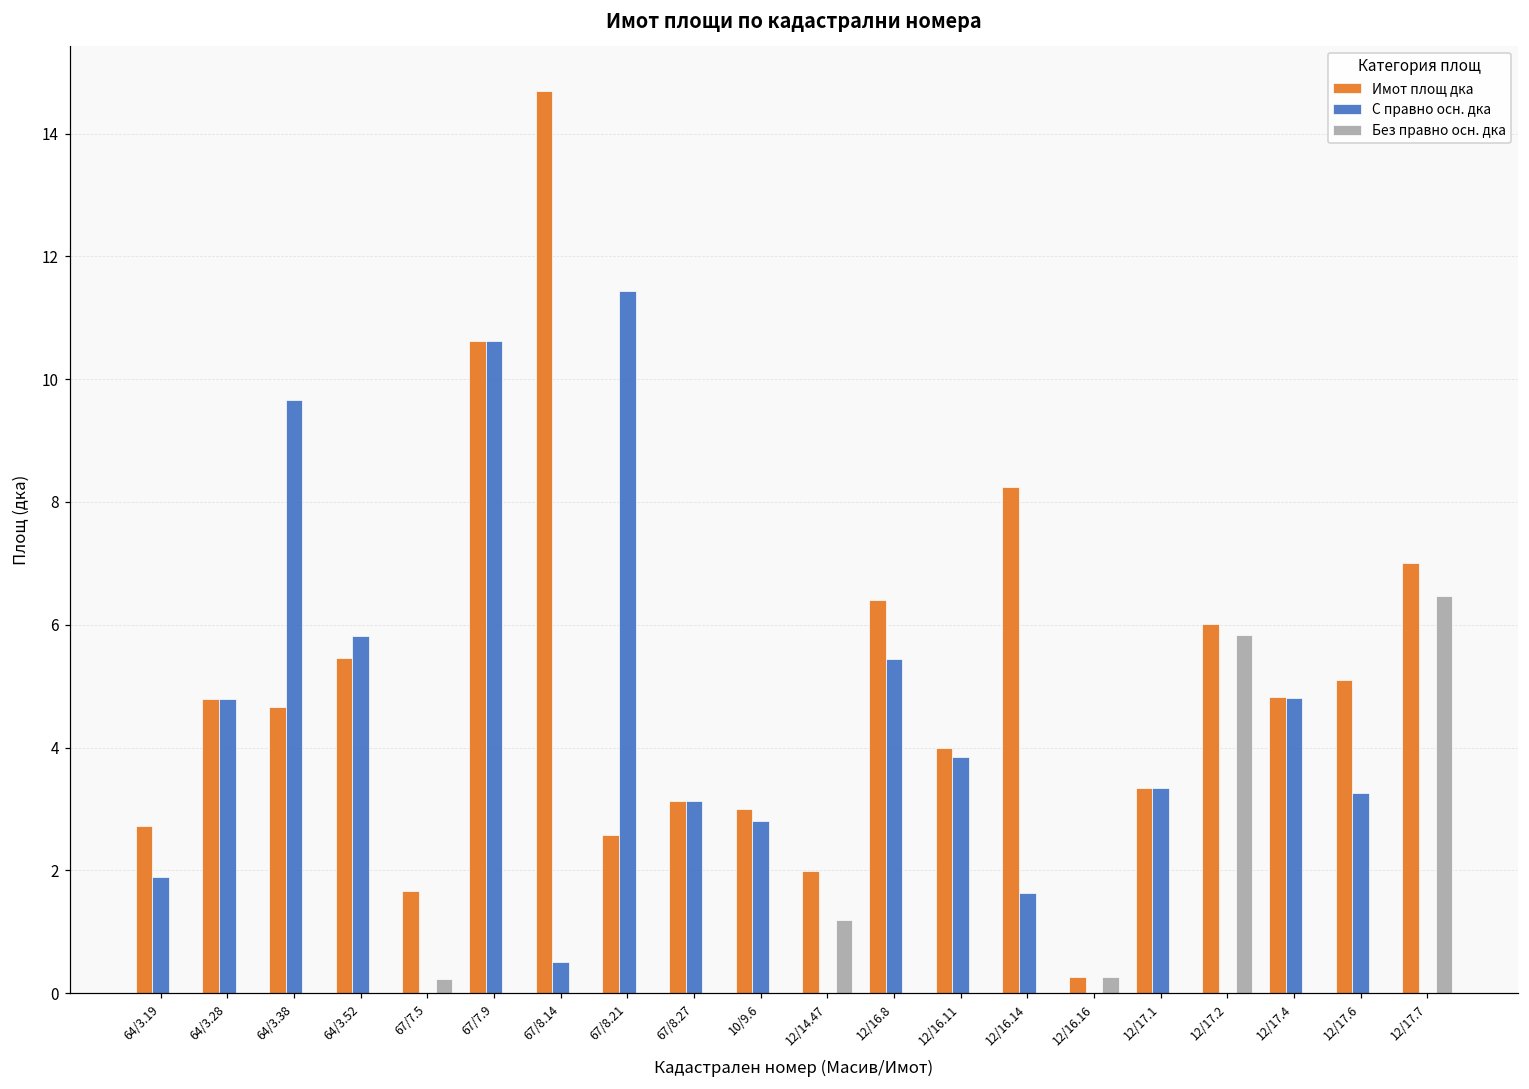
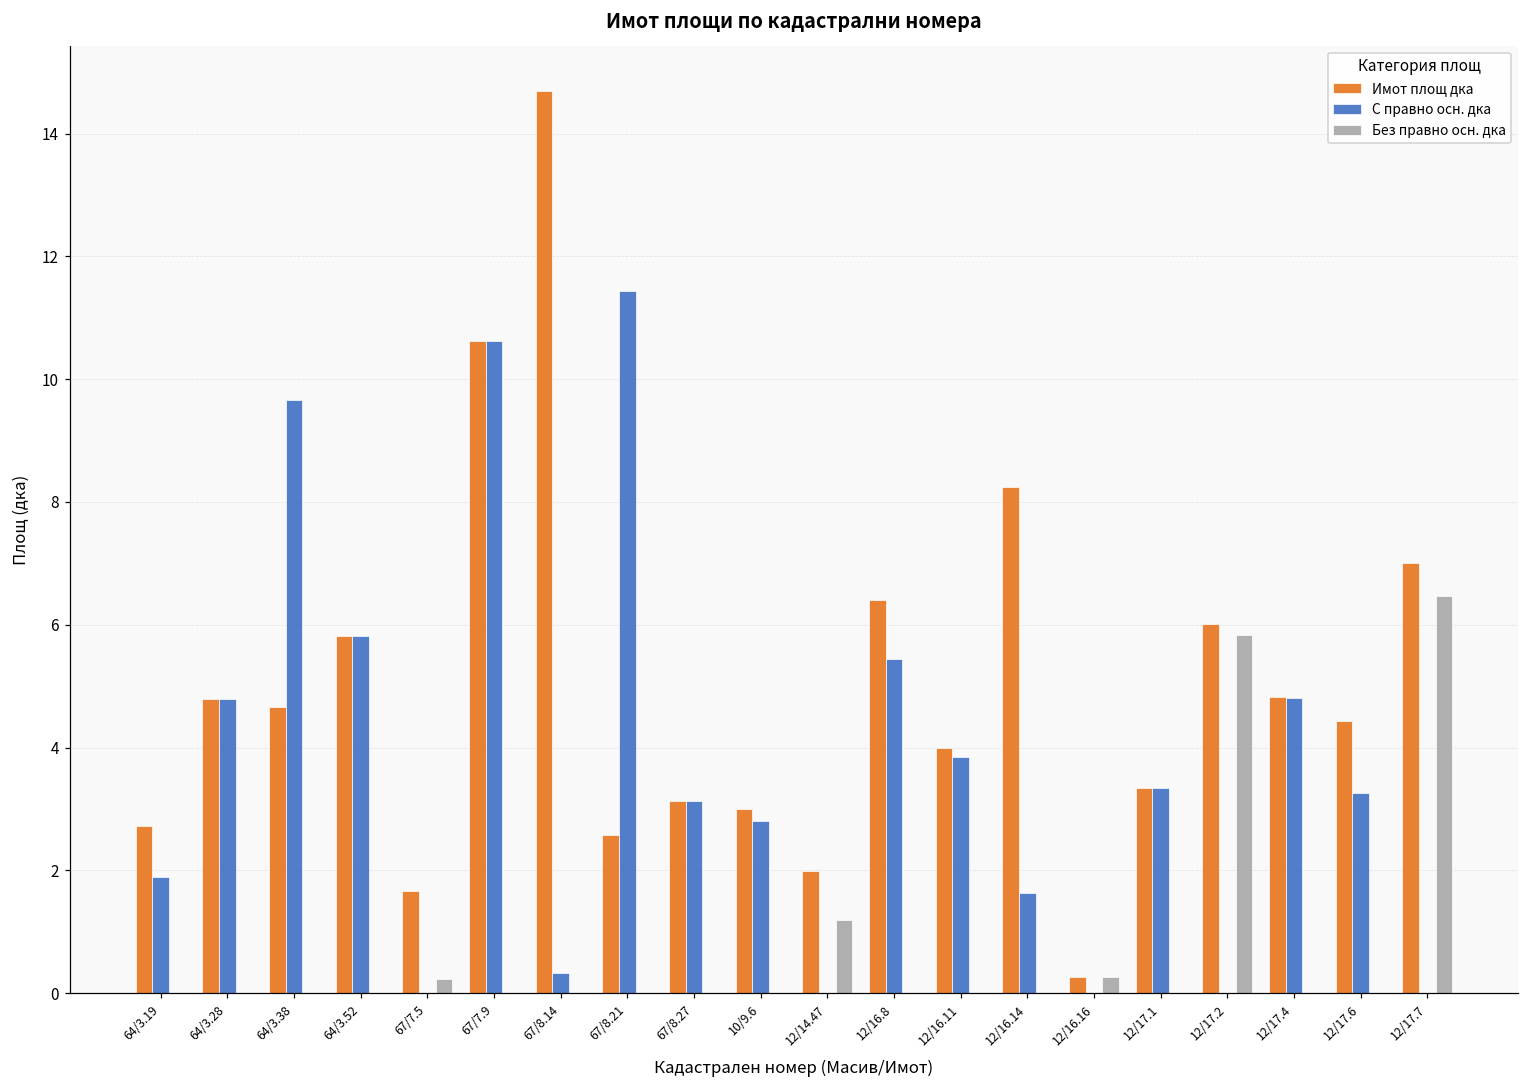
  {
    "Имот площ дка": {
      "64/3.19": 2.7,
      "64/3.28": 4.8,
      "64/3.38": 4.7,
-     "64/3.52": 5.5,
+     "64/3.52": 5.8,
      "67/7.5": 1.7,
      "67/7.9": 10.6,
      "67/8.14": 14.7,
      "67/8.21": 2.6,
      "67/8.27": 3.1,
      "10/9.6": 3.0,
      "12/14.47": 2.0,
      "12/16.8": 6.4,
      "12/16.11": 4.0,
      "12/16.14": 8.2,
      "12/16.16": 0.3,
      "12/17.1": 3.3,
      "12/17.2": 6.0,
      "12/17.4": 4.8,
-     "12/17.6": 5.1,
+     "12/17.6": 4.4,
      "12/17.7": 7.0
    },
    "С правно осн. дка": {
      "64/3.19": 1.9,
      "64/3.28": 4.8,
      "64/3.38": 9.7,
      "64/3.52": 5.8,
      "67/7.5": 0.0,
      "67/7.9": 10.6,
-     "67/8.14": 0.5,
+     "67/8.14": 0.3,
      "67/8.21": 11.4,
      "67/8.27": 3.1,
      "10/9.6": 2.8,
      "12/14.47": 0.0,
      "12/16.8": 5.4,
      "12/16.11": 3.9,
      "12/16.14": 1.6,
      "12/16.16": 0.0,
      "12/17.1": 3.3,
      "12/17.2": 0.0,
      "12/17.4": 4.8,
      "12/17.6": 3.3,
      "12/17.7": 0.0
    },
    "Без правно осн. дка": {
      "64/3.19": 0.0,
      "64/3.28": 0.0,
      "64/3.38": 0.0,
      "64/3.52": 0.0,
      "67/7.5": 0.2,
      "67/7.9": 0.0,
      "67/8.14": 0.0,
      "67/8.21": 0.0,
      "67/8.27": 0.0,
      "10/9.6": 0.0,
      "12/14.47": 1.2,
      "12/16.8": 0.0,
      "12/16.11": 0.0,
      "12/16.14": 0.0,
      "12/16.16": 0.3,
      "12/17.1": 0.0,
      "12/17.2": 5.8,
      "12/17.4": 0.0,
      "12/17.6": 0.0,
      "12/17.7": 6.5
    }
  }
